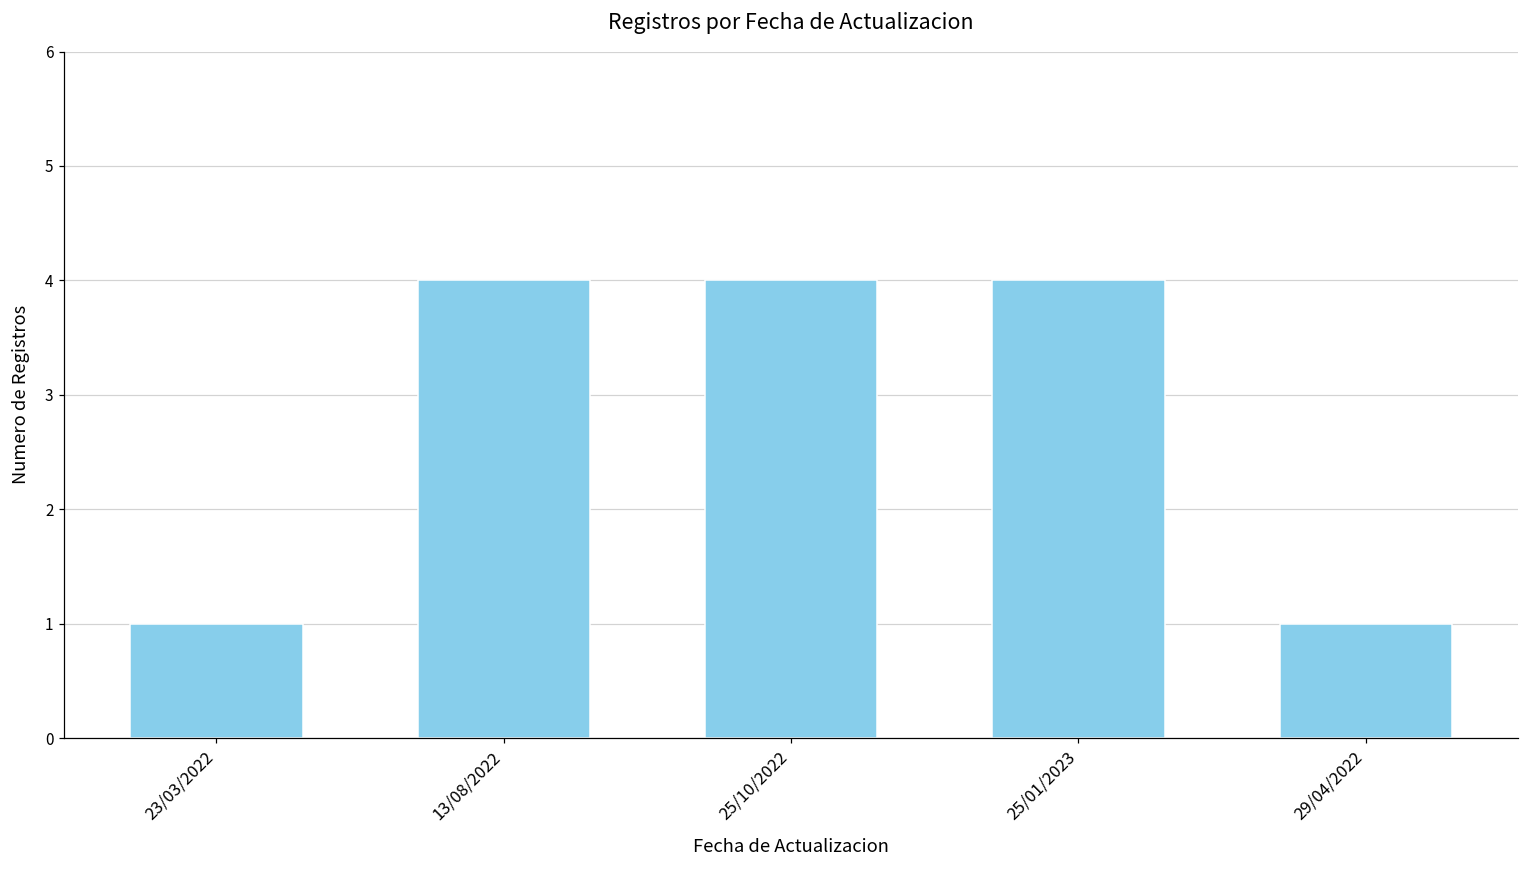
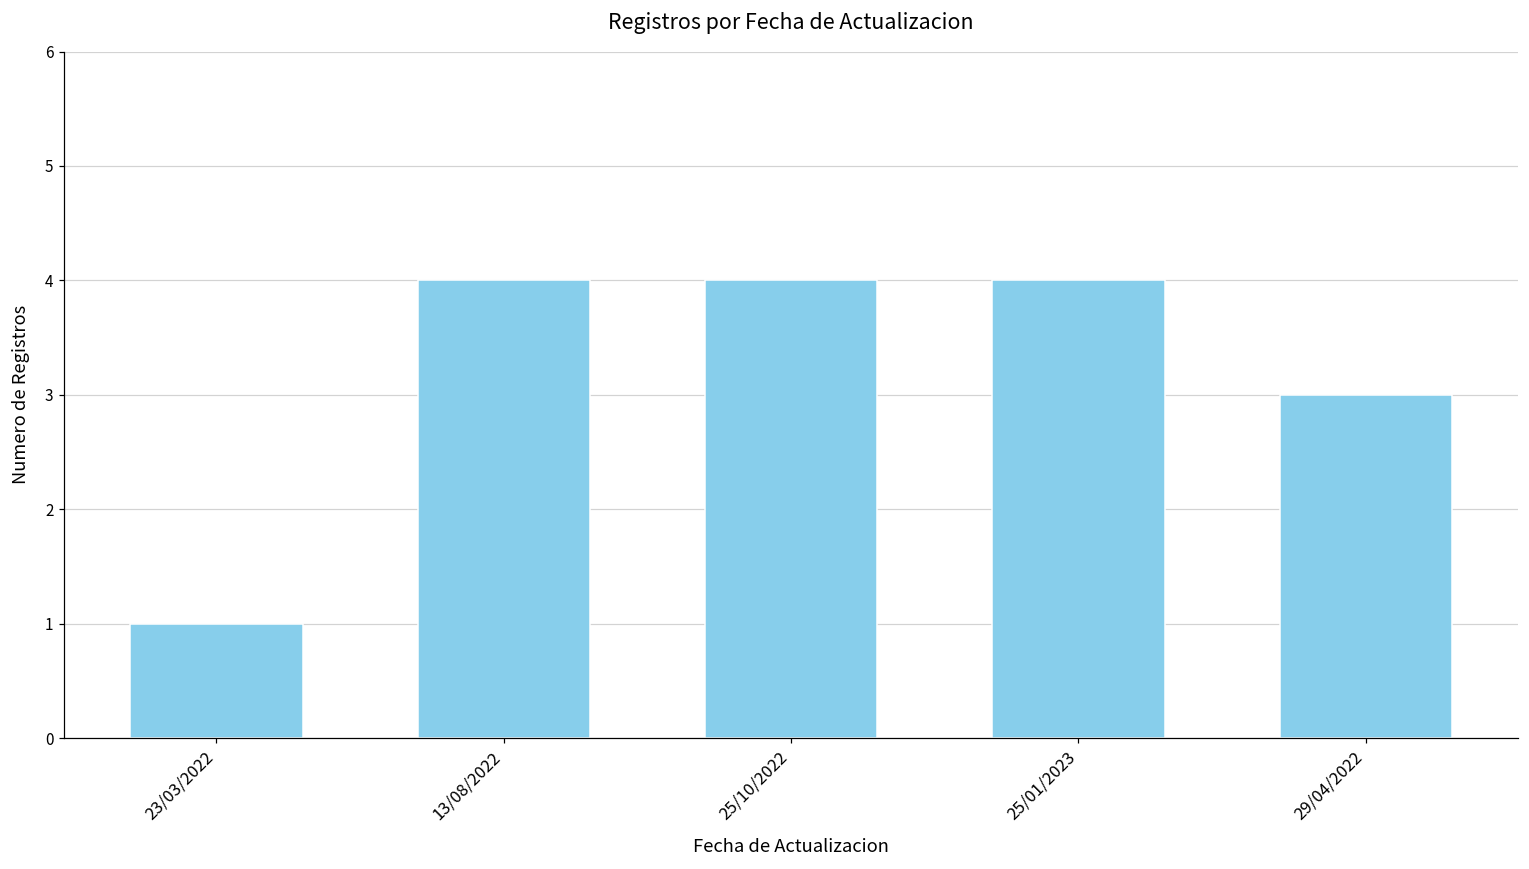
  {
    "23/03/2022": 1,
    "13/08/2022": 4,
    "25/10/2022": 4,
    "25/01/2023": 4,
-   "29/04/2022": 1
+   "29/04/2022": 3
  }
